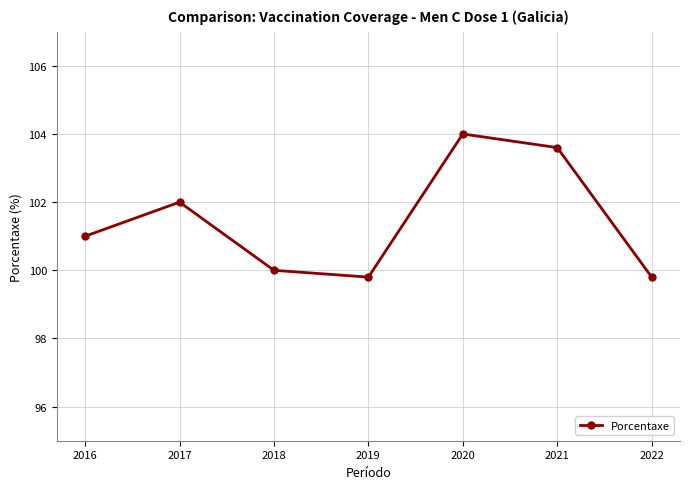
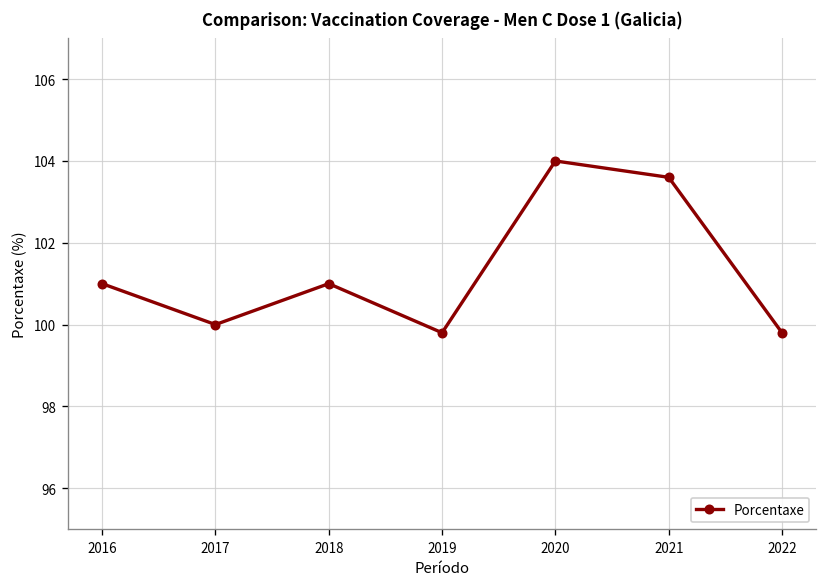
  {
    "2016": 101,
-   "2017": 102,
-   "2018": 100,
+   "2017": 100,
+   "2018": 101,
    "2019": 99.8,
    "2020": 104,
    "2021": 103.6,
    "2022": 99.8
  }
